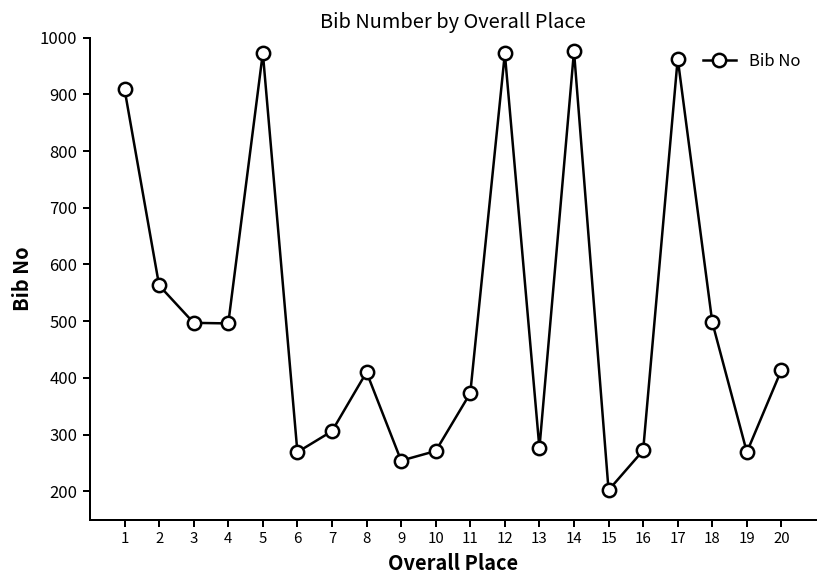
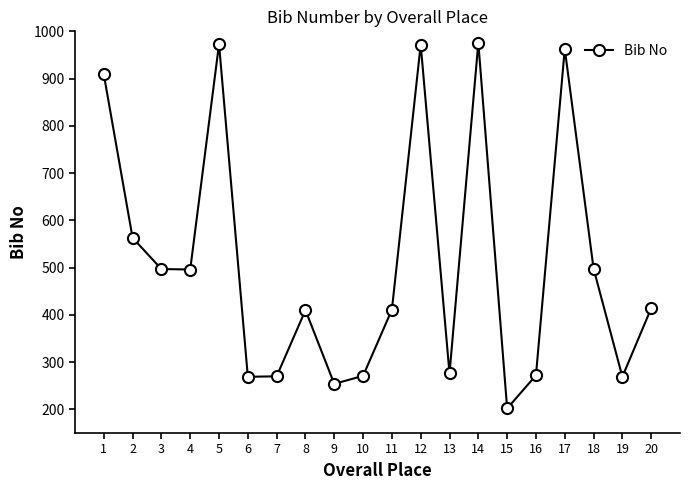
  {
    "1": 910,
    "2": 560,
    "3": 500,
    "4": 500,
    "5": 970,
    "6": 270,
-   "7": 310,
+   "7": 270,
    "8": 410,
    "9": 250,
    "10": 270,
-   "11": 370,
+   "11": 410,
    "12": 970,
    "13": 280,
    "14": 980,
    "15": 200,
    "16": 270,
    "17": 960,
    "18": 500,
    "19": 270,
    "20": 410
  }
